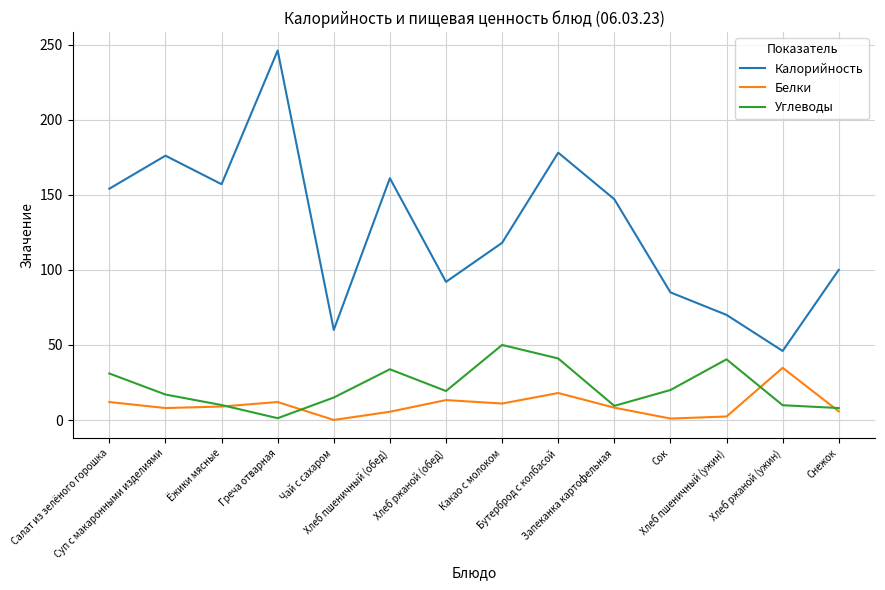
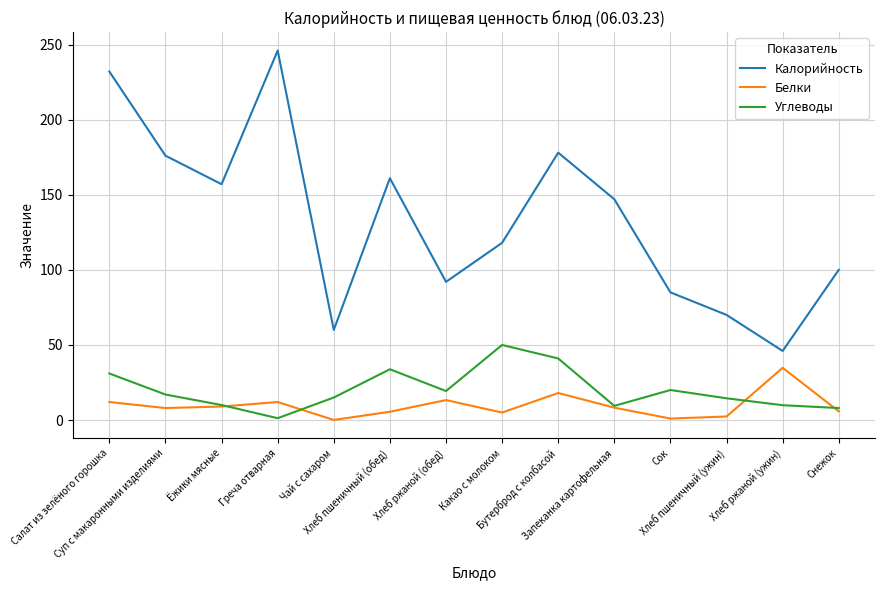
  {
    "Калорийность": {
-     "Салат из зелёного горошка": 154,
+     "Салат из зелёного горошка": 232,
      "Суп с макаронными изделиями": 176,
      "Ёжики мясные": 157,
      "Греча отварная": 246,
      "Чай с сахаром": 60,
      "Хлеб пшеничный (обед)": 161,
      "Хлеб ржаной (обед)": 92,
      "Какао с молоком": 118,
      "Бутерброд с колбасой": 178,
      "Запеканка картофельная": 147,
      "Сок": 85,
      "Хлеб пшеничный (ужин)": 70,
      "Хлеб ржаной (ужин)": 46,
      "Снежок": 100
    },
    "Белки": {
      "Салат из зелёного горошка": 12,
      "Суп с макаронными изделиями": 8,
      "Греча отварная": 12,
      "Чай с сахаром": 0,
      "Хлеб пшеничный (обед)": 6,
      "Хлеб ржаной (обед)": 13,
-     "Какао с молоком": 11,
+     "Какао с молоком": 5,
      "Бутерброд с колбасой": 18,
      "Сок": 1,
      "Хлеб пшеничный (ужин)": 2,
      "Хлеб ржаной (ужин)": 35,
      "Снежок": 6
    },
    "Углеводы": {
      "Салат из зелёного горошка": 31,
      "Суп с макаронными изделиями": 17,
      "Греча отварная": 1,
      "Чай с сахаром": 15,
      "Хлеб пшеничный (обед)": 34,
      "Хлеб ржаной (обед)": 19,
      "Какао с молоком": 50,
      "Бутерброд с колбасой": 41,
      "Сок": 20,
-     "Хлеб пшеничный (ужин)": 40,
+     "Хлеб пшеничный (ужин)": 14,
      "Хлеб ржаной (ужин)": 10,
      "Снежок": 8
    }
  }
